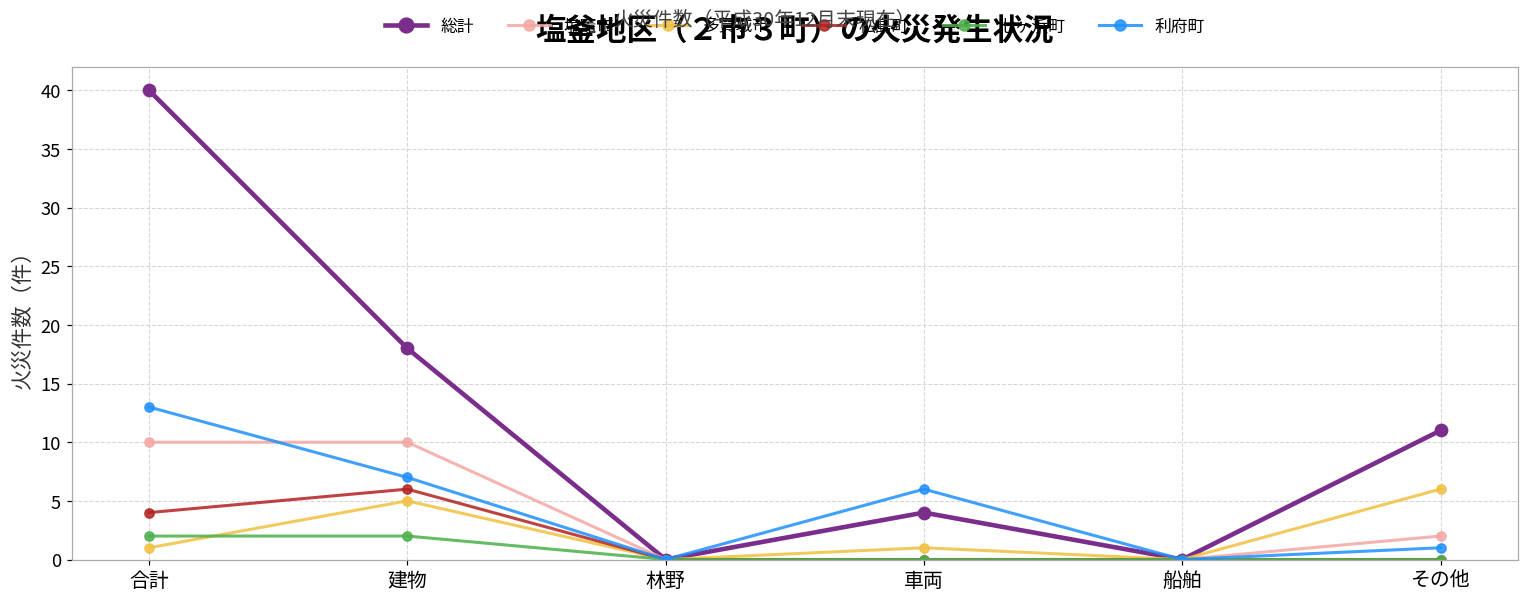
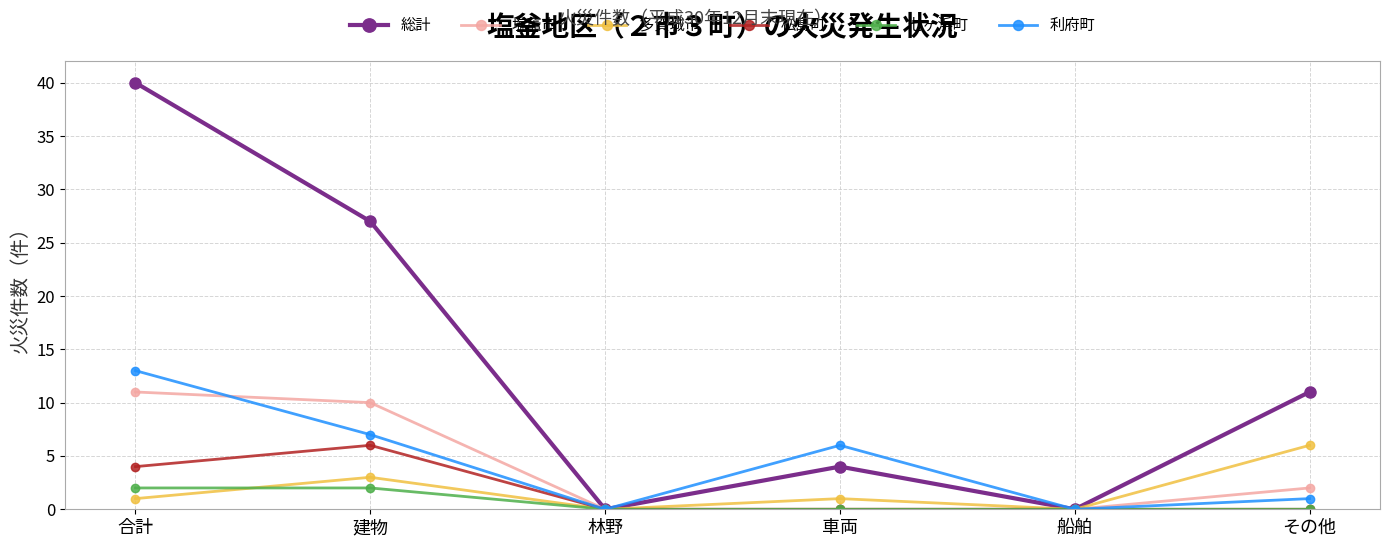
  {
    "総計": {
      "合計": 40,
-     "建物": 18,
+     "建物": 27,
      "車両": 4,
      "その他": 11
    },
    "塩竈市": {
-     "合計": 10,
+     "合計": 11,
      "建物": 10,
      "その他": 2
    },
    "多賀城市": {
      "合計": 1,
-     "建物": 5,
+     "建物": 3,
      "車両": 1,
      "その他": 6
    },
    "松島町": {
      "合計": 4,
      "建物": 6
    },
    "七ヶ浜町": {
      "合計": 2,
      "建物": 2
    },
    "利府町": {
      "合計": 13,
      "建物": 7,
      "車両": 6,
      "その他": 1
    }
  }
